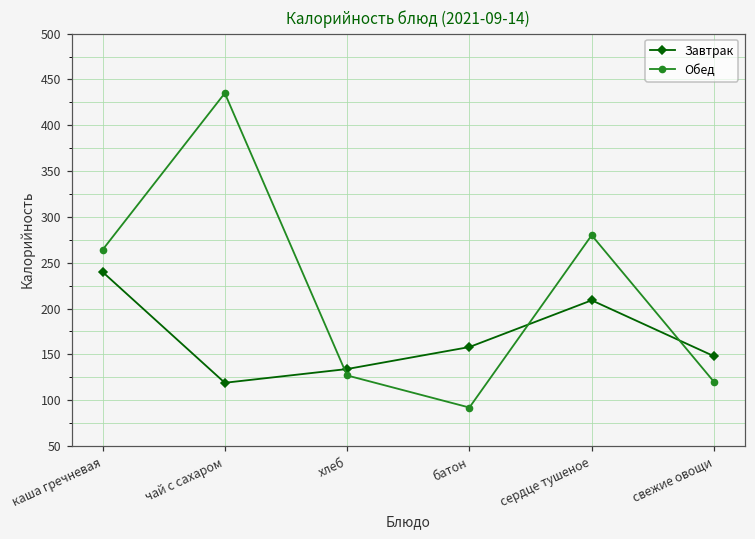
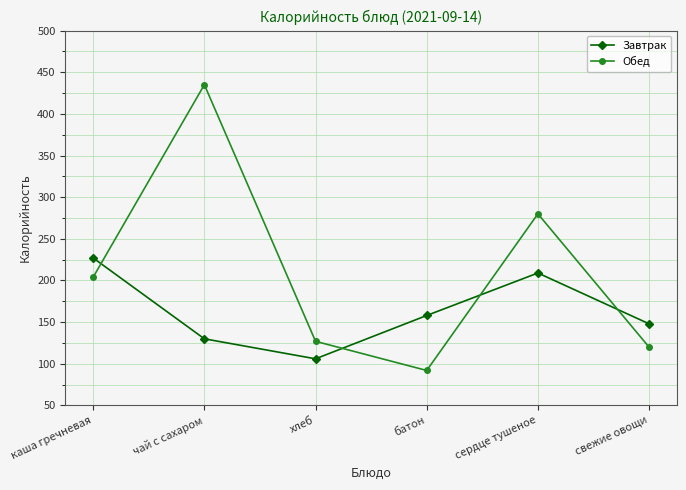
  {
    "Завтрак": {
-     "каша гречневая": 240,
-     "чай с сахаром": 120,
-     "хлеб": 130,
+     "каша гречневая": 230,
+     "чай с сахаром": 130,
+     "хлеб": 110,
      "батон": 160,
      "сердце тушеное": 210,
      "свежие овощи": 150
    },
    "Обед": {
-     "каша гречневая": 260,
+     "каша гречневая": 200,
      "чай с сахаром": 440,
      "хлеб": 130,
      "батон": 90,
      "сердце тушеное": 280,
      "свежие овощи": 120
    }
  }
